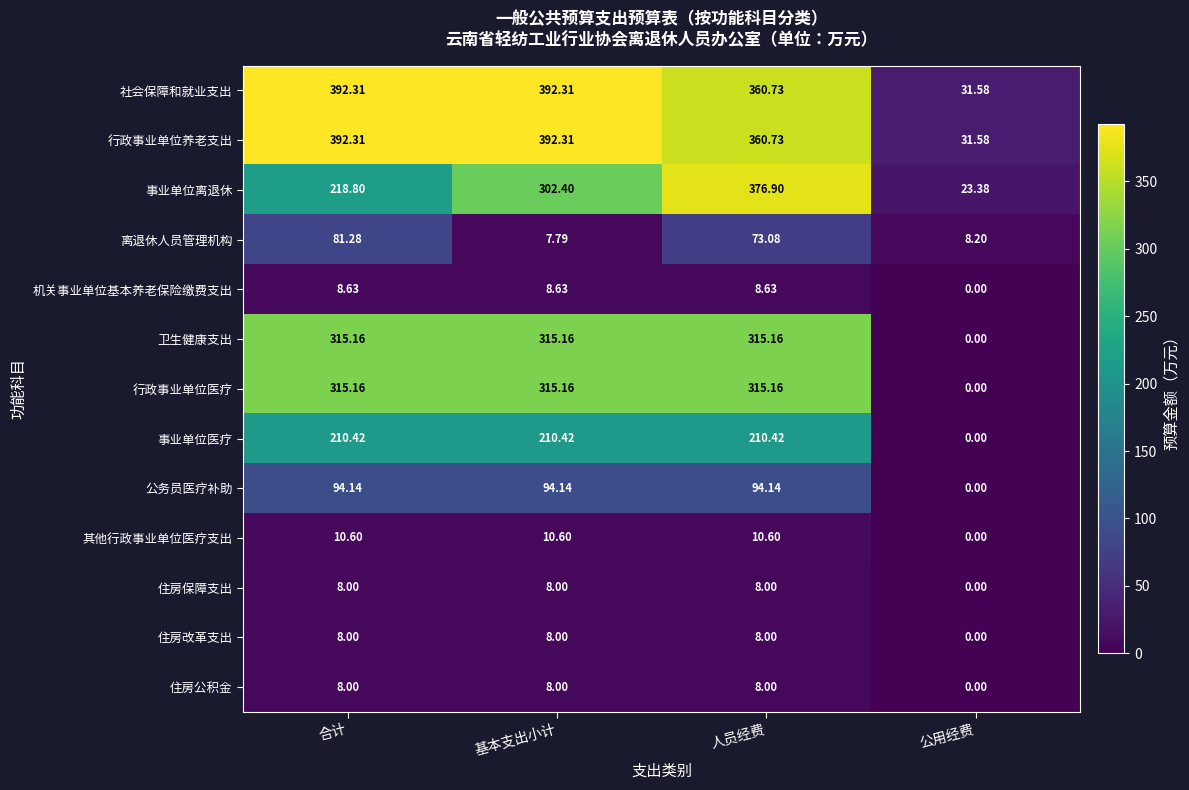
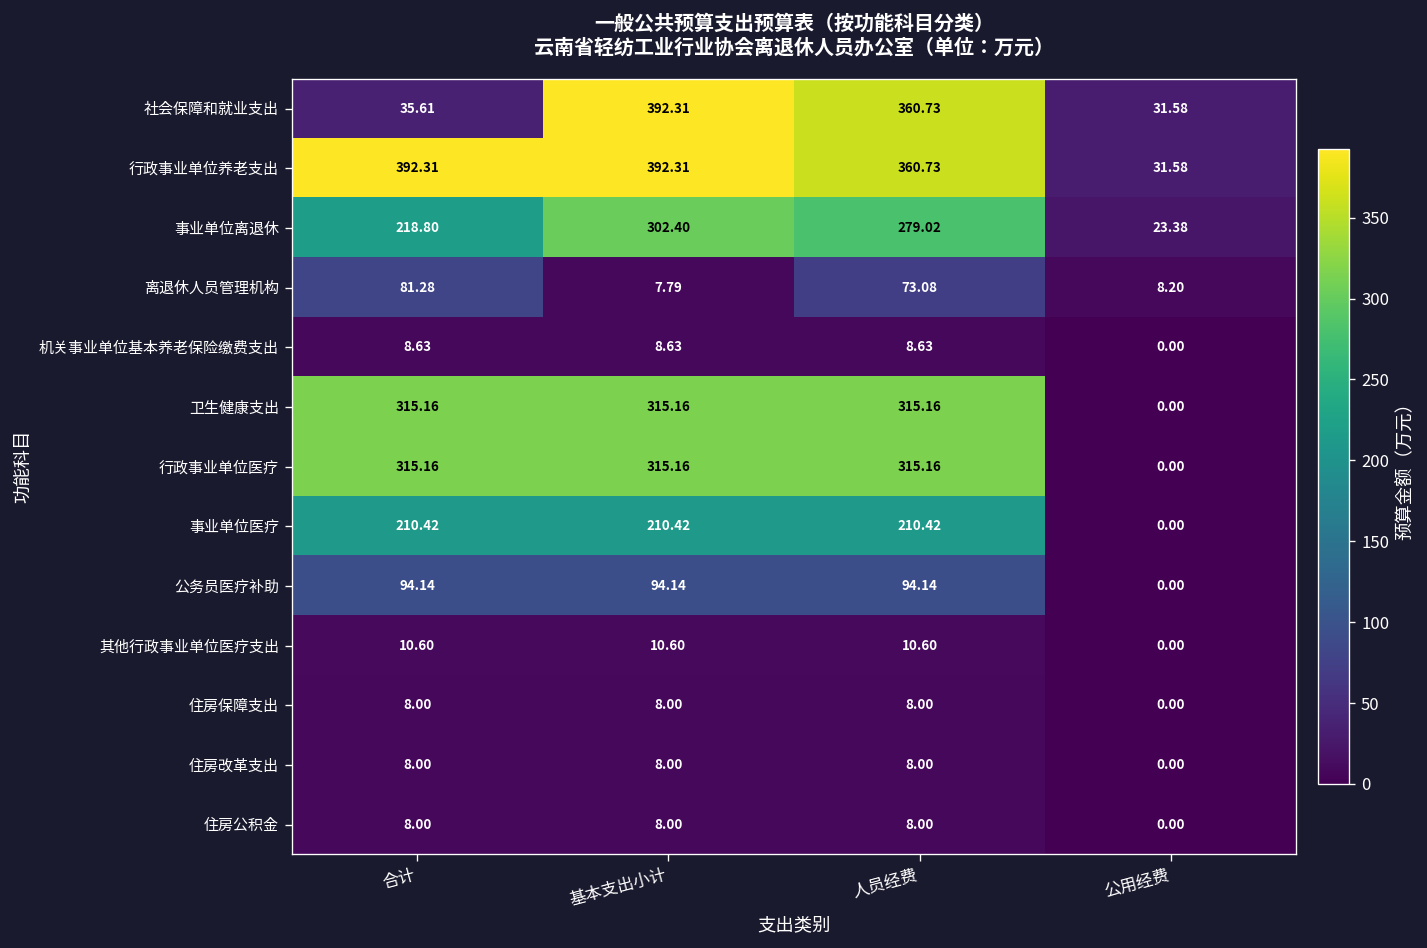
  {
    "社会保障和就业支出": {
-     "合计": 392.31,
+     "合计": 35.61,
      "基本支出小计": 392.31,
      "人员经费": 360.73,
      "公用经费": 31.58
    },
    "行政事业单位养老支出": {
      "合计": 392.31,
      "基本支出小计": 392.31,
      "人员经费": 360.73,
      "公用经费": 31.58
    },
    "事业单位离退休": {
      "合计": 218.80,
      "基本支出小计": 302.40,
-     "人员经费": 376.90,
+     "人员经费": 279.02,
      "公用经费": 23.38
    },
    "离退休人员管理机构": {
      "合计": 81.28,
      "基本支出小计": 7.79,
      "人员经费": 73.08,
      "公用经费": 8.20
    },
    "机关事业单位基本养老保险缴费支出": {
      "合计": 8.63,
      "基本支出小计": 8.63,
      "人员经费": 8.63,
      "公用经费": 0.00
    },
    "卫生健康支出": {
      "合计": 315.16,
      "基本支出小计": 315.16,
      "人员经费": 315.16,
      "公用经费": 0.00
    },
    "行政事业单位医疗": {
      "合计": 315.16,
      "基本支出小计": 315.16,
      "人员经费": 315.16,
      "公用经费": 0.00
    },
    "事业单位医疗": {
      "合计": 210.42,
      "基本支出小计": 210.42,
      "人员经费": 210.42,
      "公用经费": 0.00
    },
    "公务员医疗补助": {
      "合计": 94.14,
      "基本支出小计": 94.14,
      "人员经费": 94.14,
      "公用经费": 0.00
    },
    "其他行政事业单位医疗支出": {
      "合计": 10.60,
      "基本支出小计": 10.60,
      "人员经费": 10.60,
      "公用经费": 0.00
    },
    "住房保障支出": {
      "合计": 8.00,
      "基本支出小计": 8.00,
      "人员经费": 8.00,
      "公用经费": 0.00
    },
    "住房改革支出": {
      "合计": 8.00,
      "基本支出小计": 8.00,
      "人员经费": 8.00,
      "公用经费": 0.00
    },
    "住房公积金": {
      "合计": 8.00,
      "基本支出小计": 8.00,
      "人员经费": 8.00,
      "公用经费": 0.00
    }
  }
